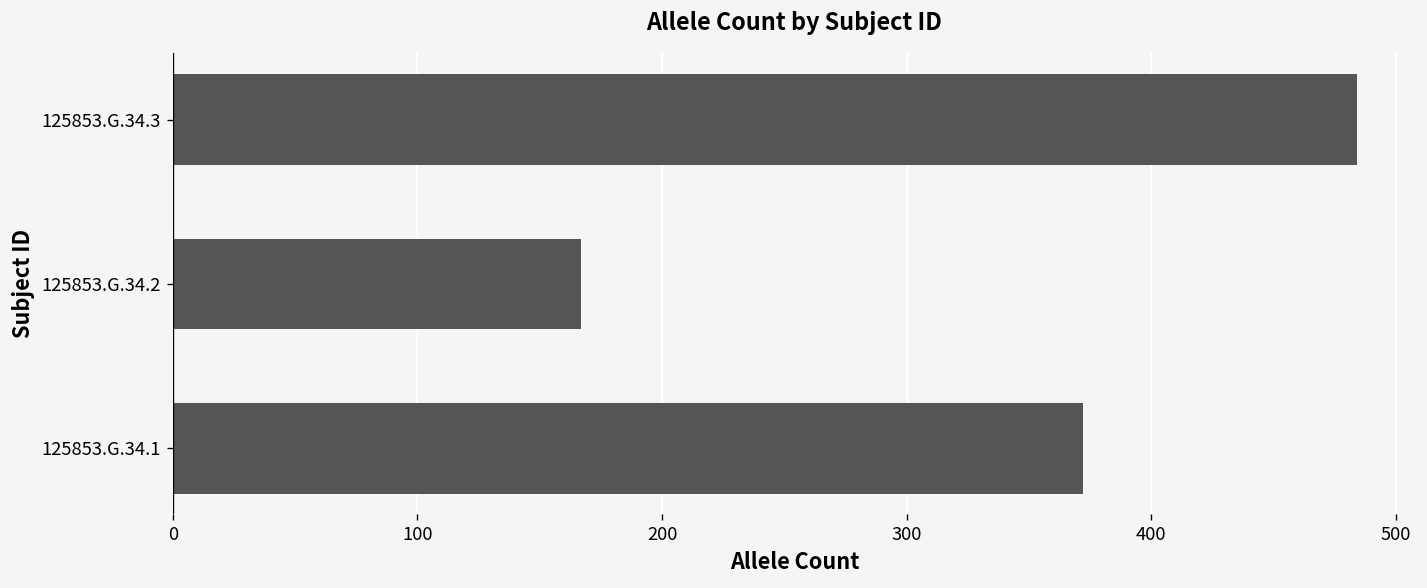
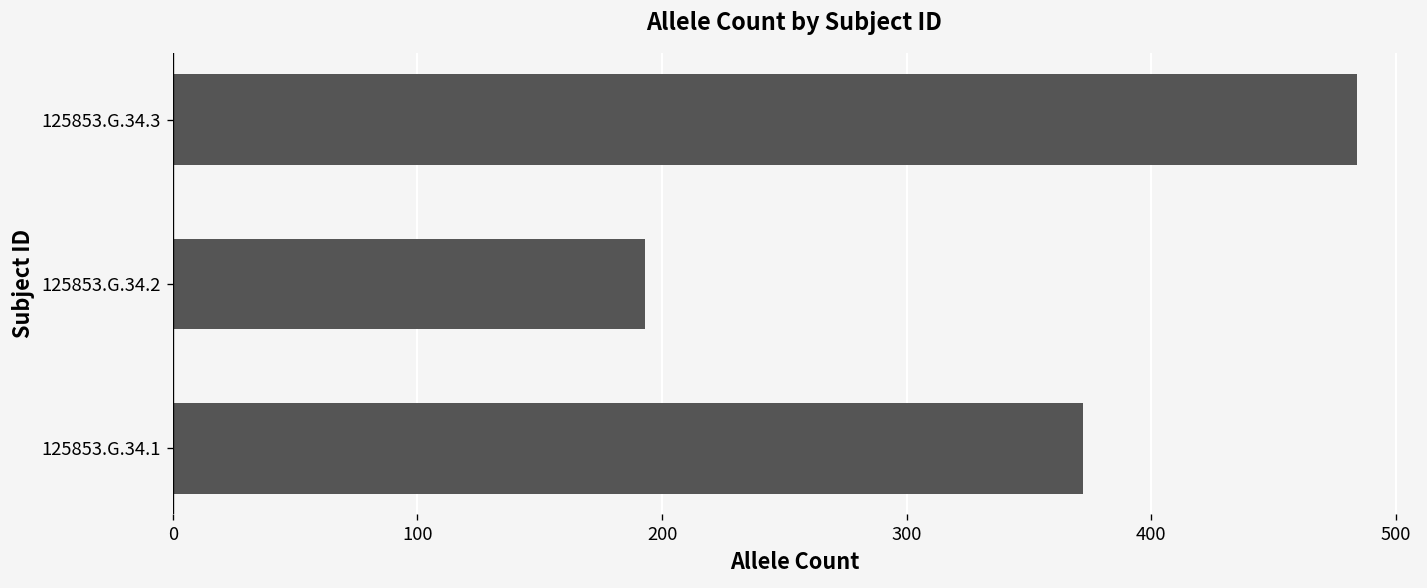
  {
    "125853.G.34.3": 484,
-   "125853.G.34.2": 167,
+   "125853.G.34.2": 193,
    "125853.G.34.1": 372
  }
